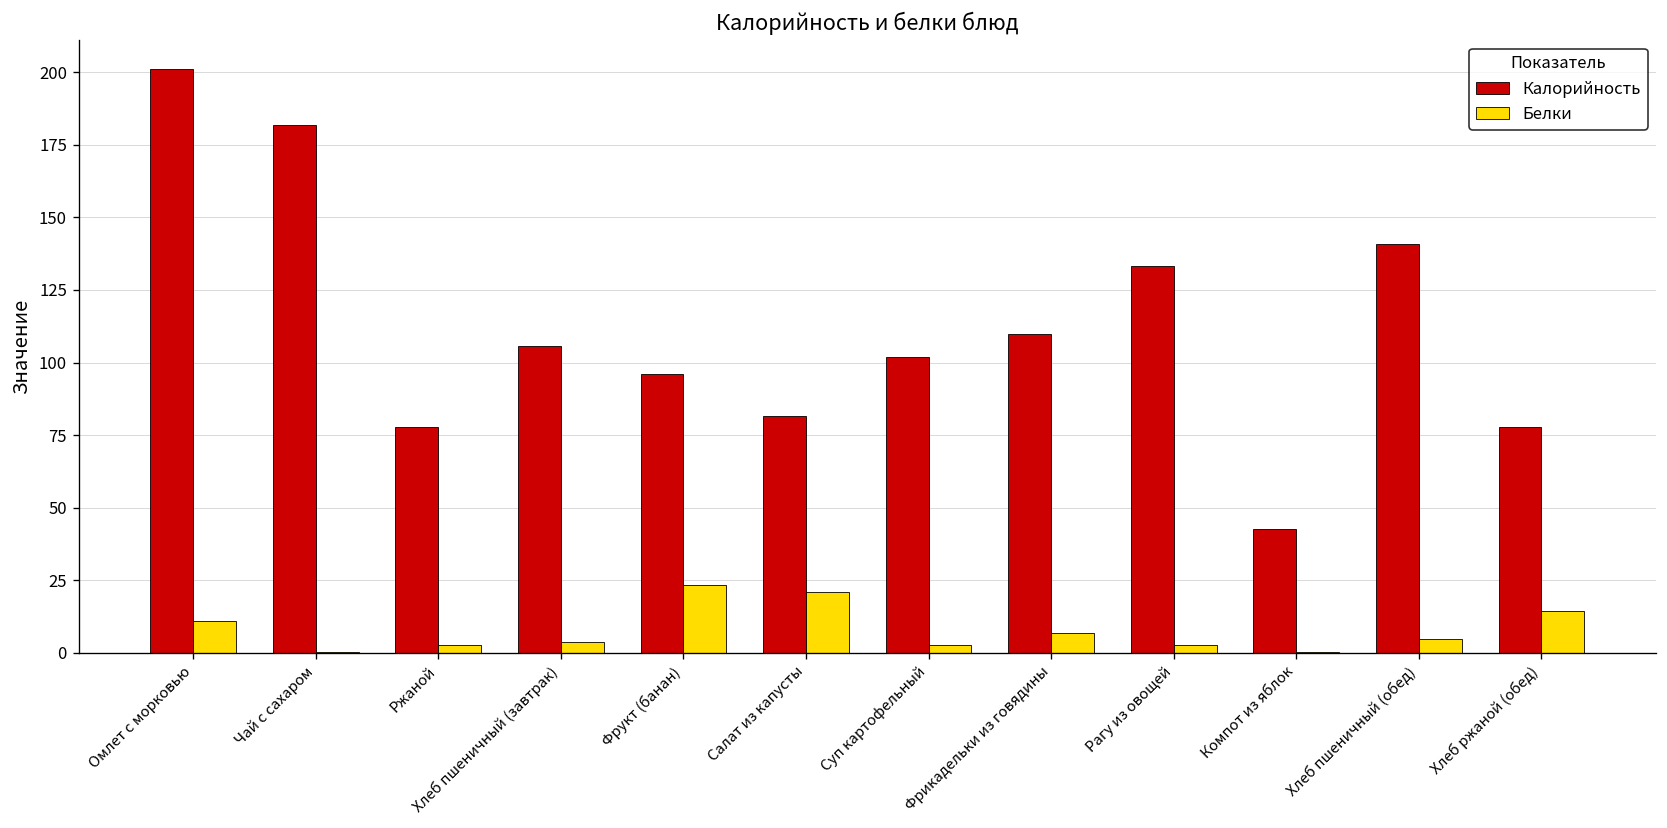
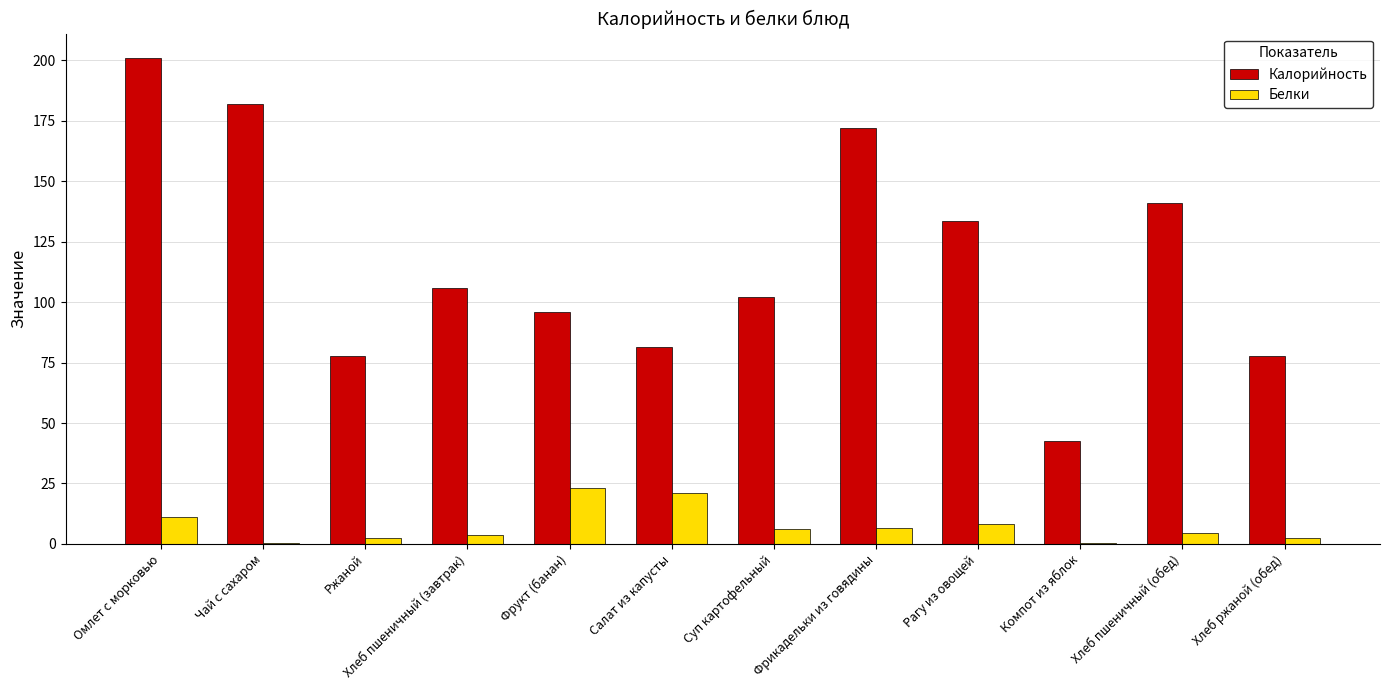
  {
    "Калорийность": {
      "Омлет с морковью": 201,
      "Чай с сахаром": 182,
      "Ржаной": 78,
      "Хлеб пшеничный (завтрак)": 106,
      "Фрукт (банан)": 96,
      "Салат из капусты": 82,
      "Суп картофельный": 102,
-     "Фрикадельки из говядины": 110,
+     "Фрикадельки из говядины": 172,
      "Рагу из овощей": 133,
      "Компот из яблок": 43,
      "Хлеб пшеничный (обед)": 141,
      "Хлеб ржаной (обед)": 78
    },
    "Белки": {
      "Омлет с морковью": 11,
      "Ржаной": 3,
      "Хлеб пшеничный (завтрак)": 4,
      "Фрукт (банан)": 23,
      "Салат из капусты": 21,
-     "Суп картофельный": 3,
+     "Суп картофельный": 6,
      "Фрикадельки из говядины": 7,
-     "Рагу из овощей": 3,
+     "Рагу из овощей": 8,
      "Хлеб пшеничный (обед)": 5,
-     "Хлеб ржаной (обед)": 15
+     "Хлеб ржаной (обед)": 3
    }
  }
